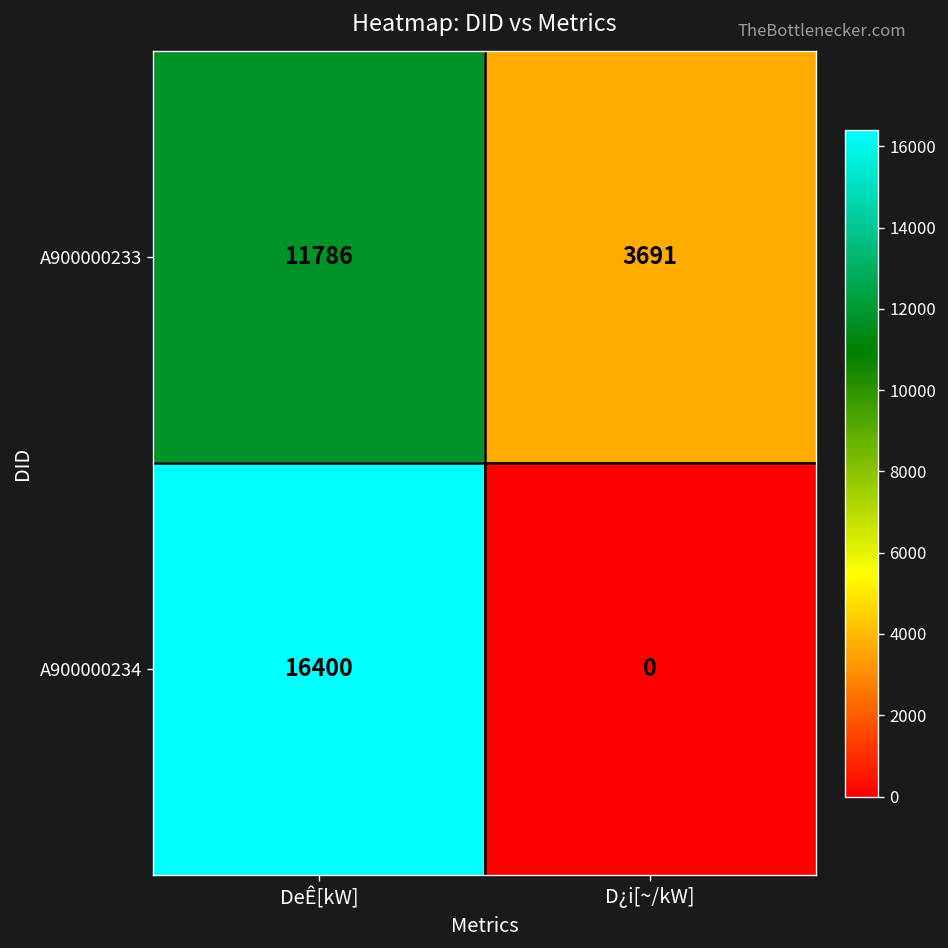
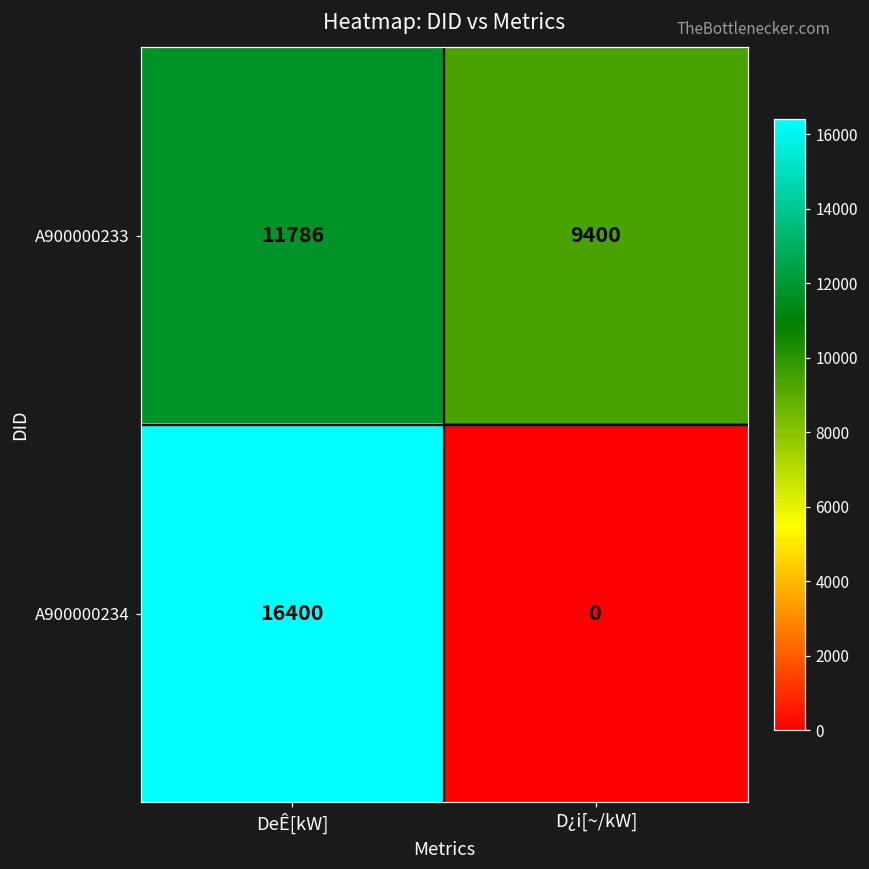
  {
    "A900000233": {
      "DeÊ[kW]": 11786,
-     "D¿i[~/kW]": 3691
+     "D¿i[~/kW]": 9400
    },
    "A900000234": {
      "DeÊ[kW]": 16400,
      "D¿i[~/kW]": 0
    }
  }
